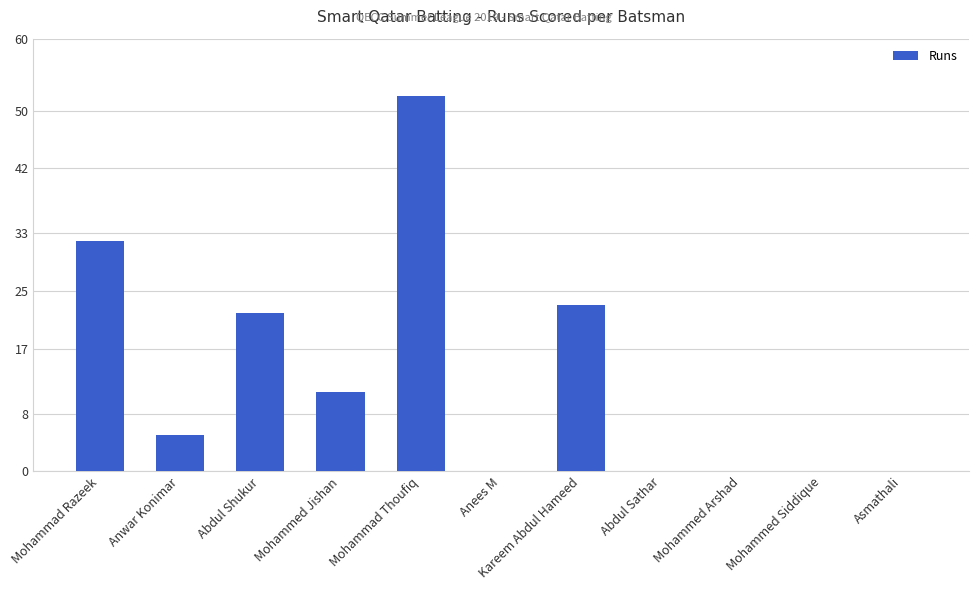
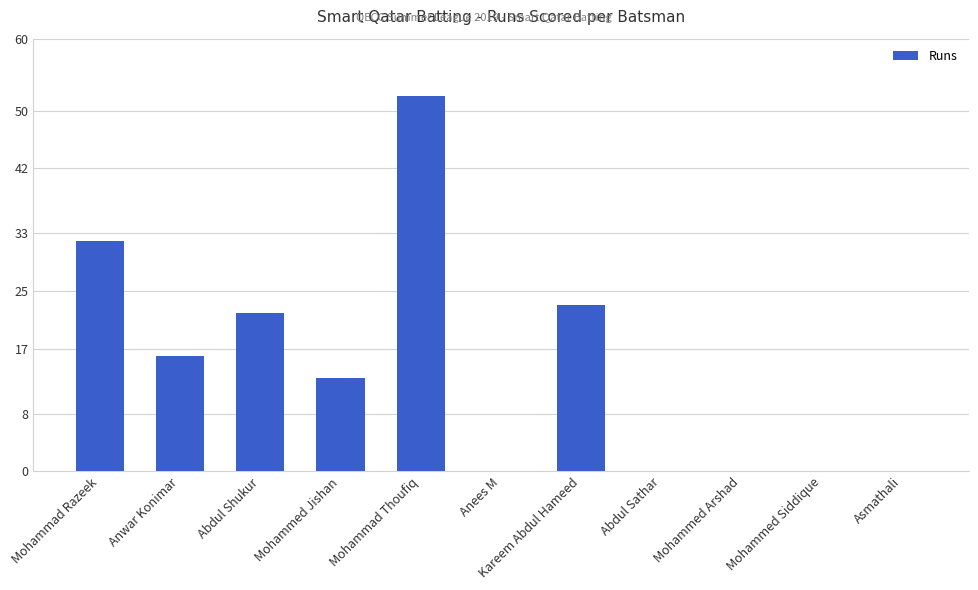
  {
    "Mohammad Razeek": 32,
-   "Anwar Konimar": 5,
+   "Anwar Konimar": 16,
    "Abdul Shukur": 22,
-   "Mohammed Jishan": 11,
+   "Mohammed Jishan": 13,
    "Mohammad Thoufiq": 52,
    "Anees M": 0,
    "Kareem Abdul Hameed": 23,
    "Abdul Sathar": 0,
    "Mohammed Arshad": 0,
    "Mohammed Siddique": 0,
    "Asmathali": 0
  }
